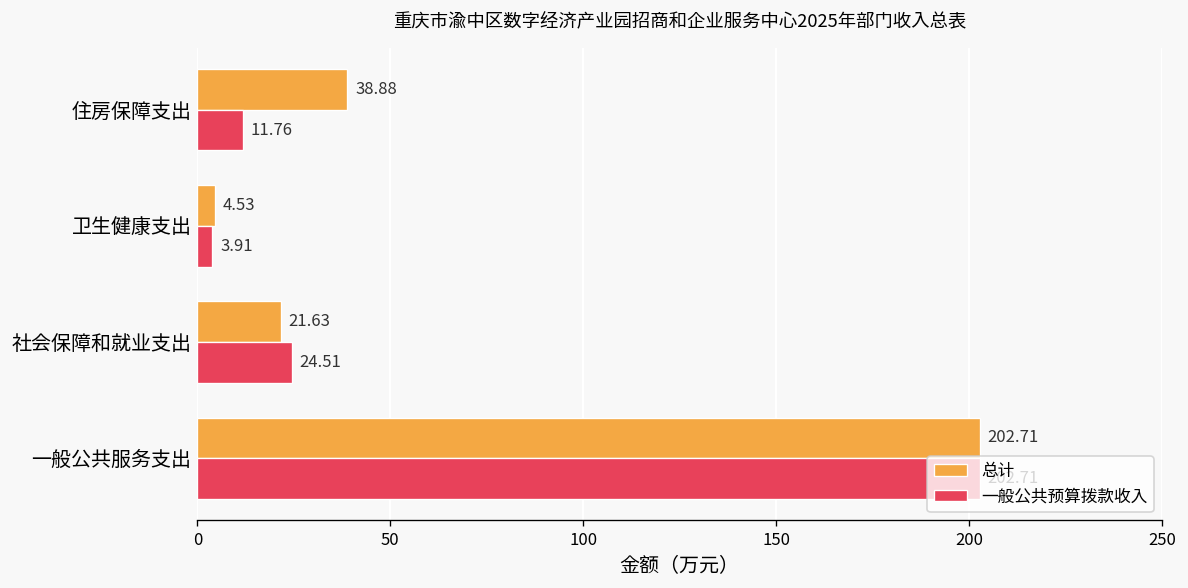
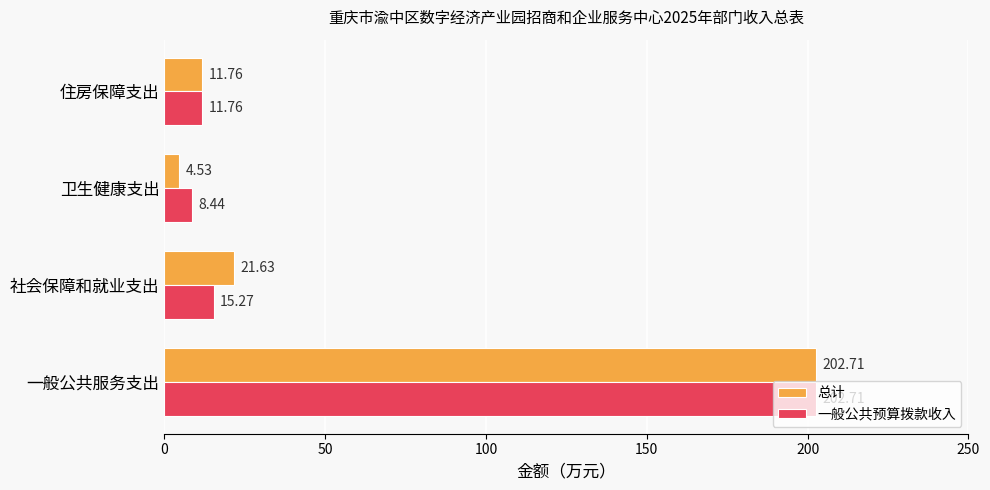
  {
    "总计": {
-     "住房保障支出": 38.88,
+     "住房保障支出": 11.76,
      "卫生健康支出": 4.53,
      "社会保障和就业支出": 21.63,
      "一般公共服务支出": 202.71
    },
    "一般公共预算拨款收入": {
      "住房保障支出": 11.76,
-     "卫生健康支出": 3.91,
-     "社会保障和就业支出": 24.51
+     "卫生健康支出": 8.44,
+     "社会保障和就业支出": 15.27
    }
  }
